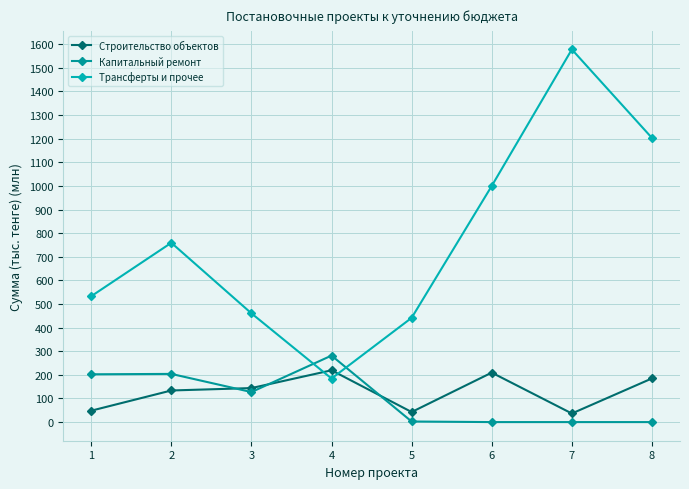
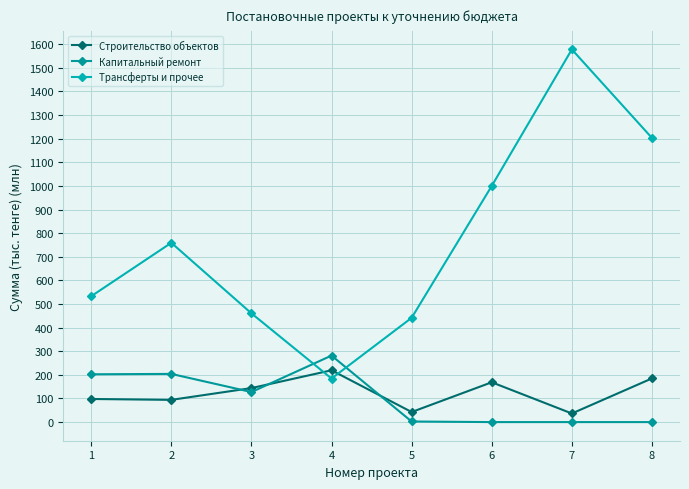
  {
    "Строительство объектов": {
-     "1": 50,
-     "2": 130,
+     "1": 100,
+     "2": 90,
      "3": 140,
      "4": 220,
      "5": 40,
-     "6": 210,
+     "6": 170,
      "7": 40,
      "8": 180
    }
  }
